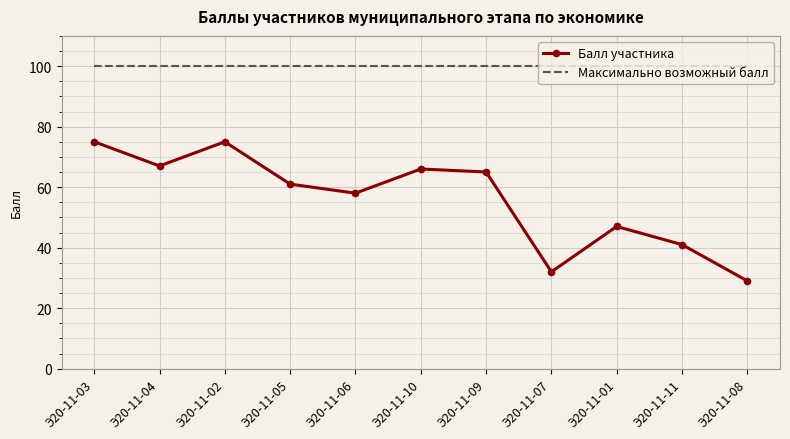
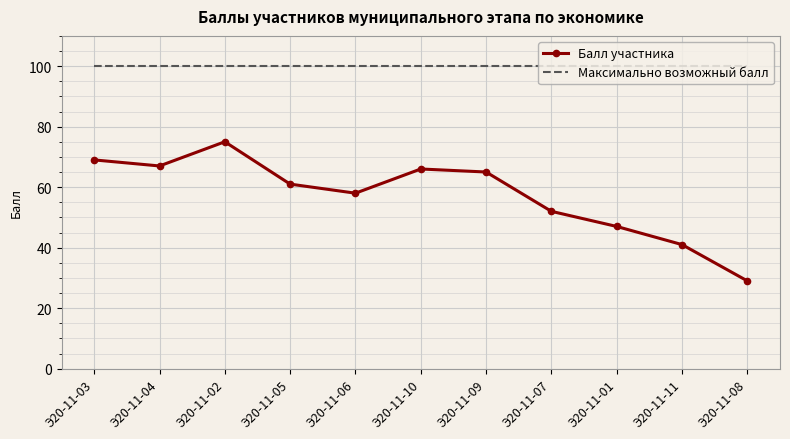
  {
    "Балл участника": {
-     "Э20-11-03": 75,
+     "Э20-11-03": 69,
      "Э20-11-04": 67,
      "Э20-11-02": 75,
      "Э20-11-05": 61,
      "Э20-11-06": 58,
      "Э20-11-10": 66,
      "Э20-11-09": 65,
-     "Э20-11-07": 32,
+     "Э20-11-07": 52,
      "Э20-11-01": 47,
      "Э20-11-11": 41,
      "Э20-11-08": 29
    },
    "Максимально возможный балл": {
      "Э20-11-03": 100,
      "Э20-11-04": 100,
      "Э20-11-02": 100,
      "Э20-11-05": 100,
      "Э20-11-06": 100,
      "Э20-11-10": 100,
      "Э20-11-09": 100
    }
  }
